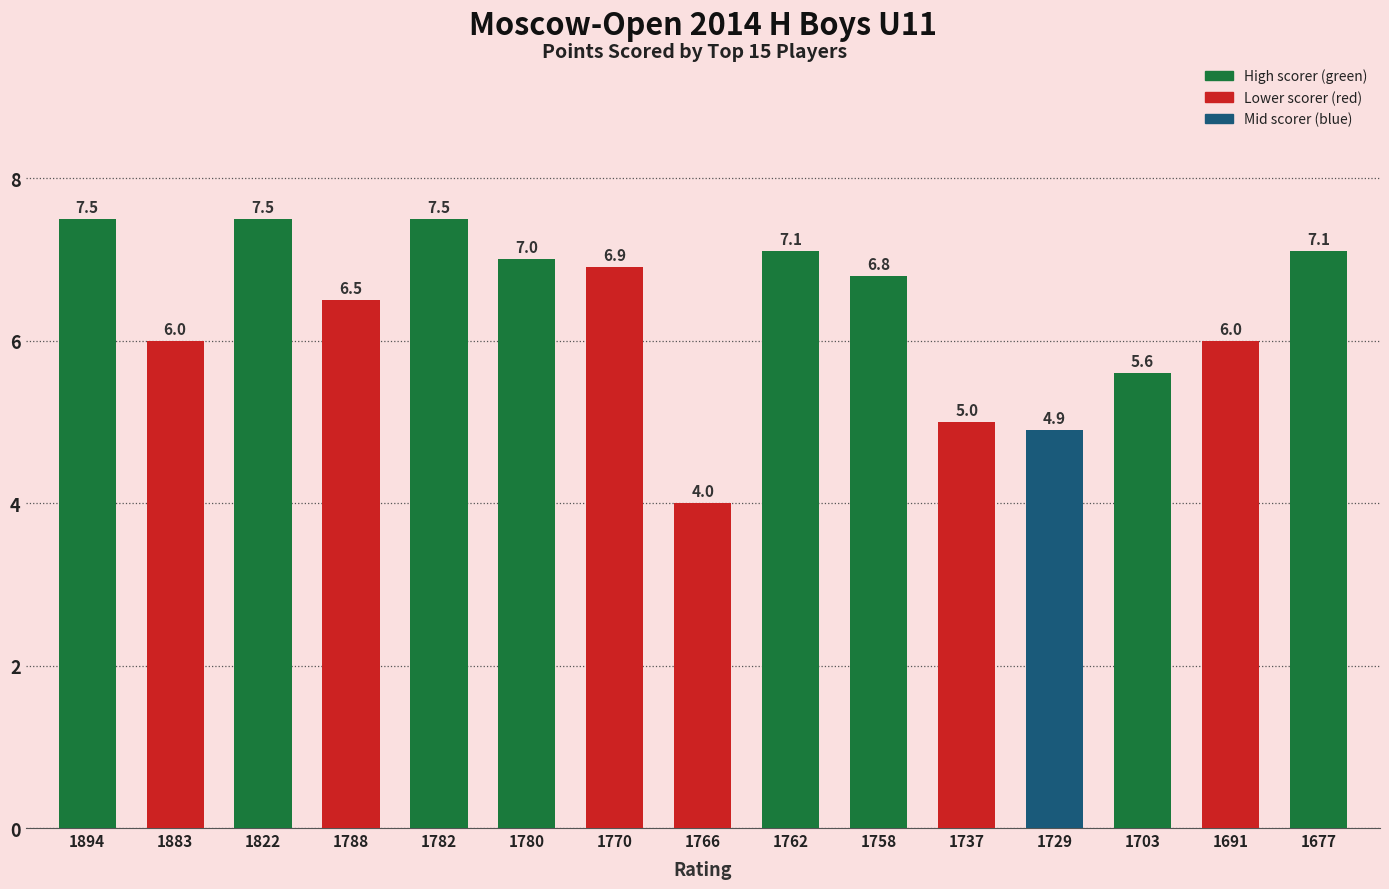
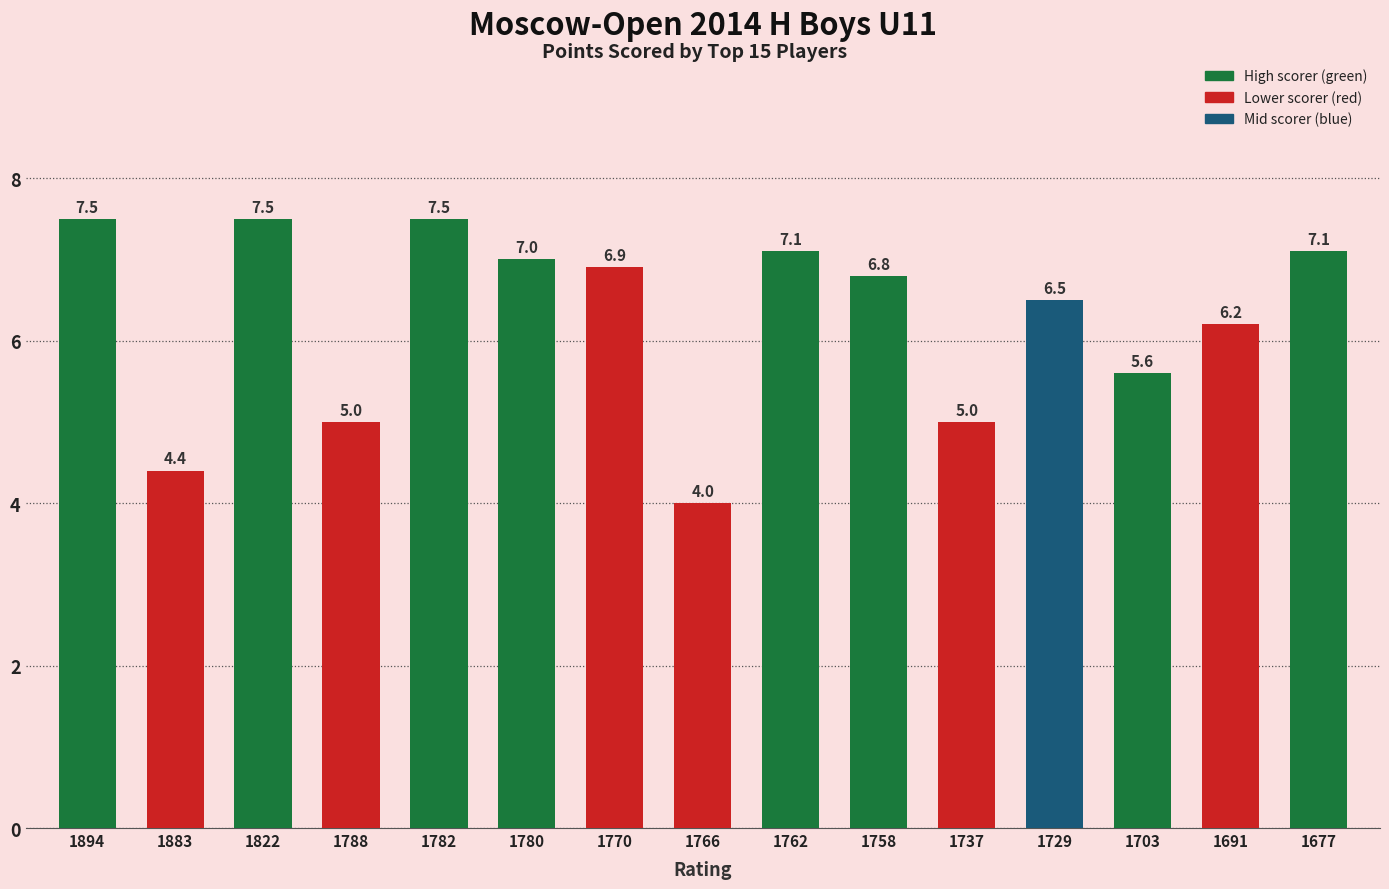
  {
    "1894": 7.5,
-   "1883": 6.0,
+   "1883": 4.4,
    "1822": 7.5,
-   "1788": 6.5,
+   "1788": 5.0,
    "1782": 7.5,
    "1780": 7.0,
    "1770": 6.9,
    "1766": 4.0,
    "1762": 7.1,
    "1758": 6.8,
    "1737": 5.0,
-   "1729": 4.9,
+   "1729": 6.5,
    "1703": 5.6,
-   "1691": 6.0,
+   "1691": 6.2,
    "1677": 7.1
  }
